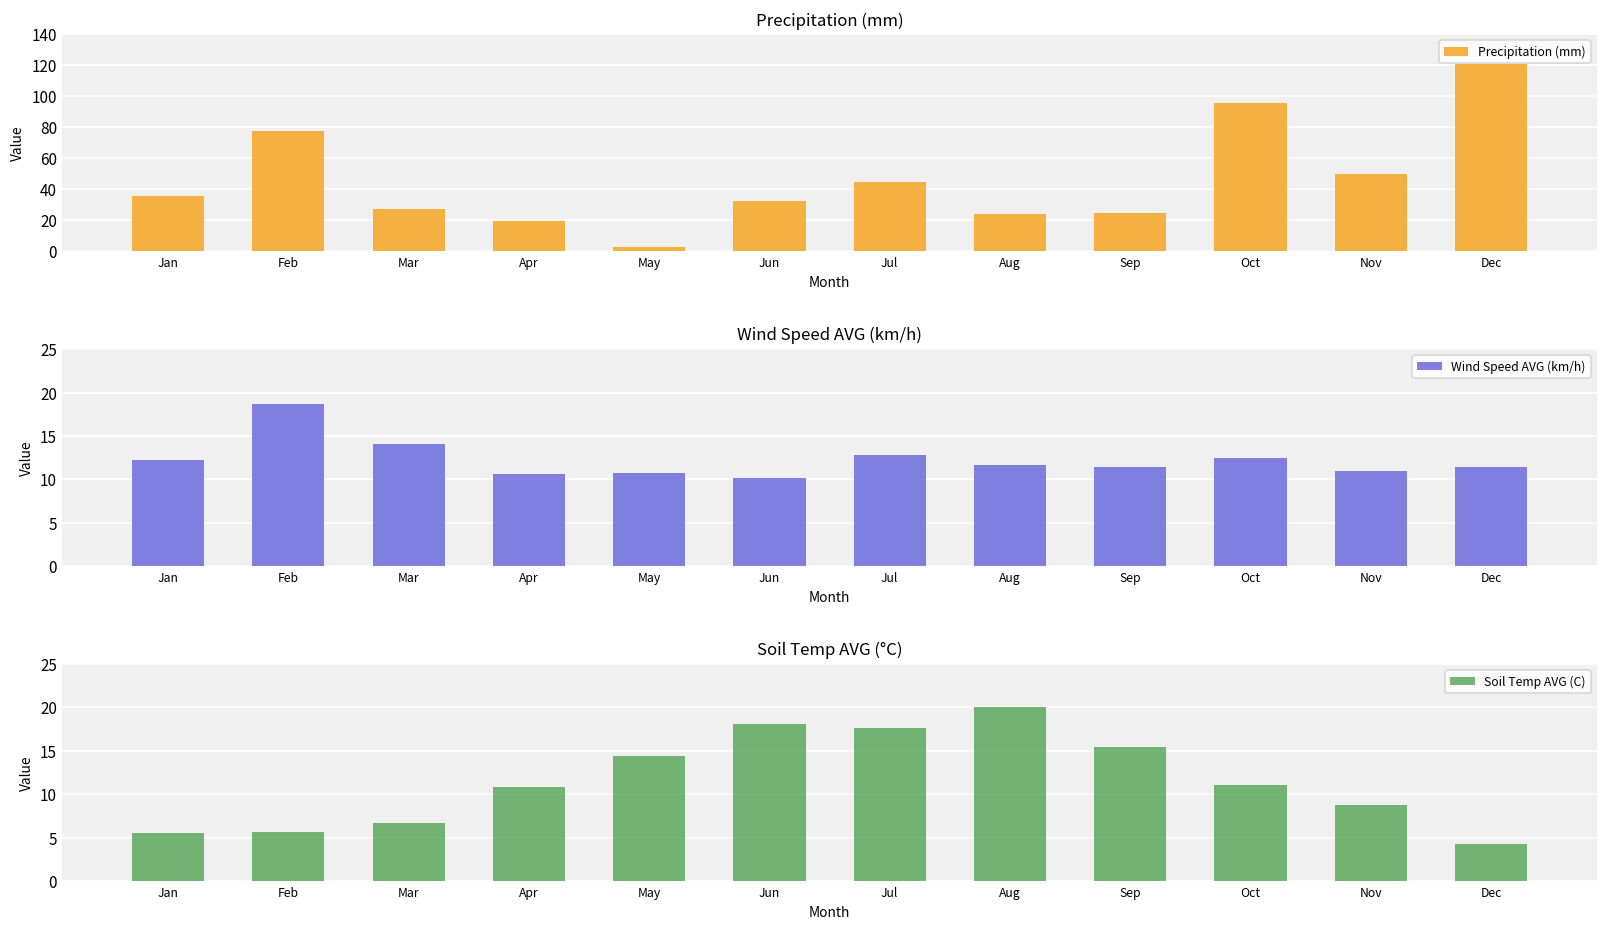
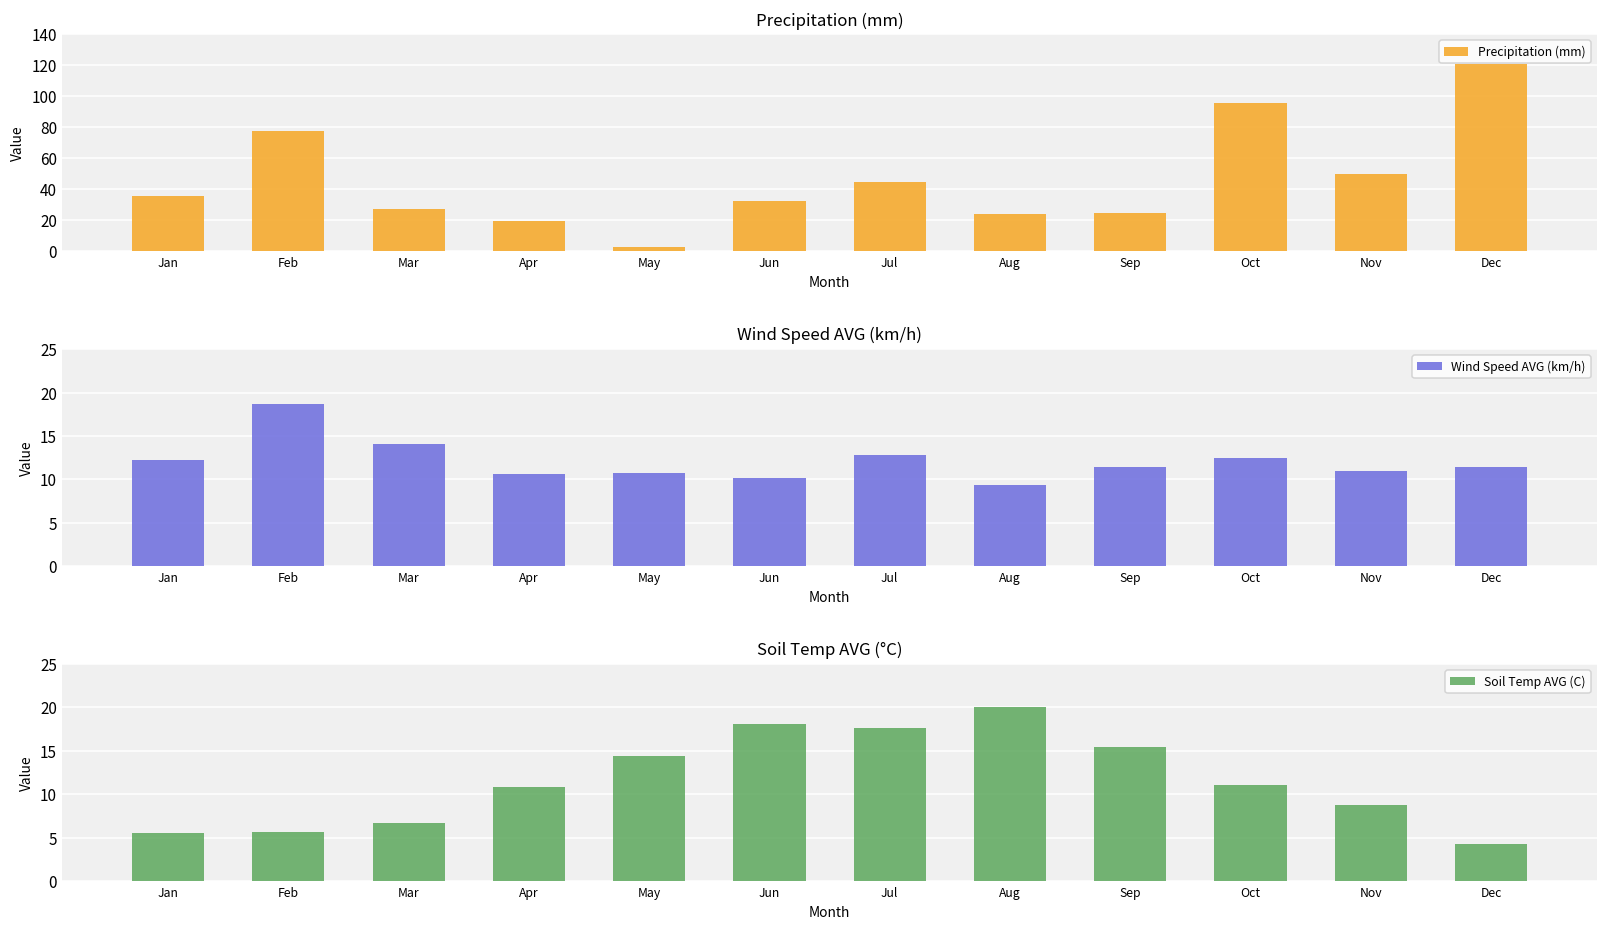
  {
    "Precipitation (mm)": {
      "Jan": 36,
      "Feb": 78,
      "Mar": 27,
      "Apr": 20,
      "May": 3,
      "Jun": 32,
      "Jul": 45,
      "Aug": 24,
      "Sep": 25,
      "Oct": 96,
      "Nov": 50,
      "Dec": 121
    },
    "Wind Speed AVG (km/h)": {
      "Jan": 12,
      "Feb": 19,
      "Mar": 14,
      "Apr": 11,
      "May": 11,
      "Jun": 10,
      "Jul": 13,
-     "Aug": 12,
+     "Aug": 9,
      "Sep": 11,
      "Oct": 12,
      "Nov": 11,
      "Dec": 11
    },
    "Soil Temp AVG (°C)": {
      "Jan": 6,
      "Feb": 6,
      "Mar": 7,
      "Apr": 11,
      "May": 14,
      "Jun": 18,
      "Jul": 18,
      "Aug": 20,
      "Sep": 15,
      "Oct": 11,
      "Nov": 9,
      "Dec": 4
    }
  }
